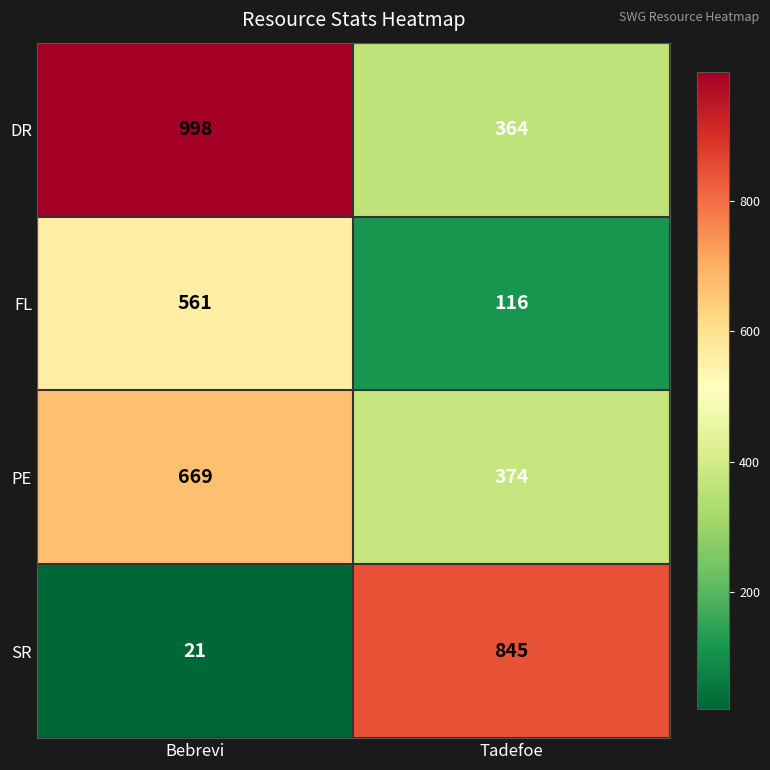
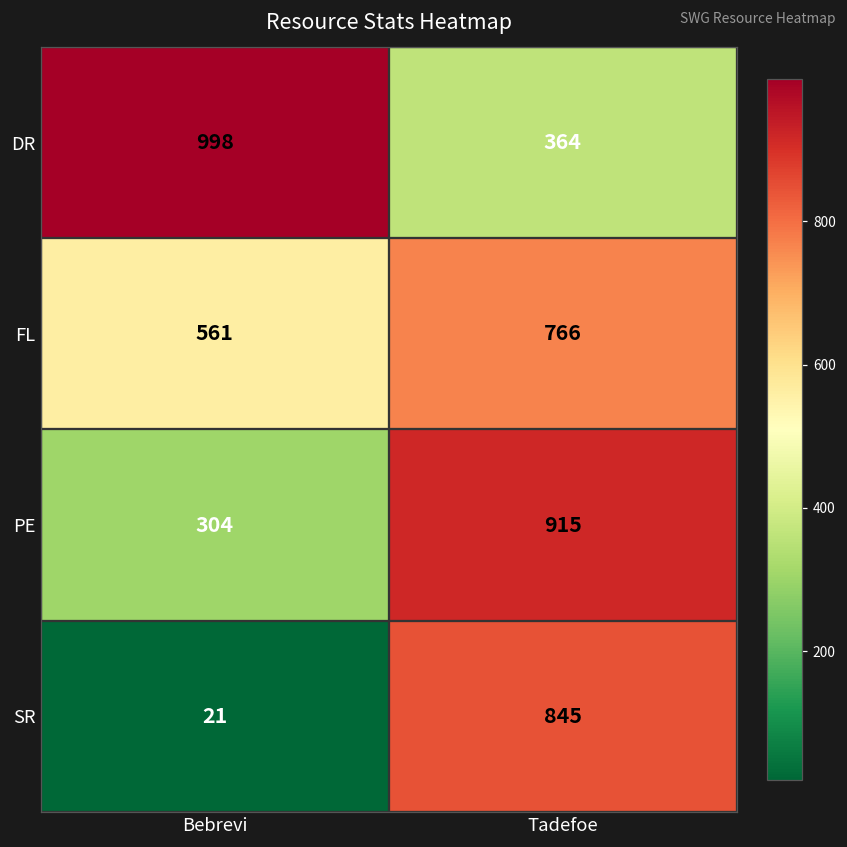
  {
    "DR": {
      "Bebrevi": 998,
      "Tadefoe": 364
    },
    "FL": {
      "Bebrevi": 561,
-     "Tadefoe": 116
+     "Tadefoe": 766
    },
    "PE": {
-     "Bebrevi": 669,
-     "Tadefoe": 374
+     "Bebrevi": 304,
+     "Tadefoe": 915
    },
    "SR": {
      "Bebrevi": 21,
      "Tadefoe": 845
    }
  }
